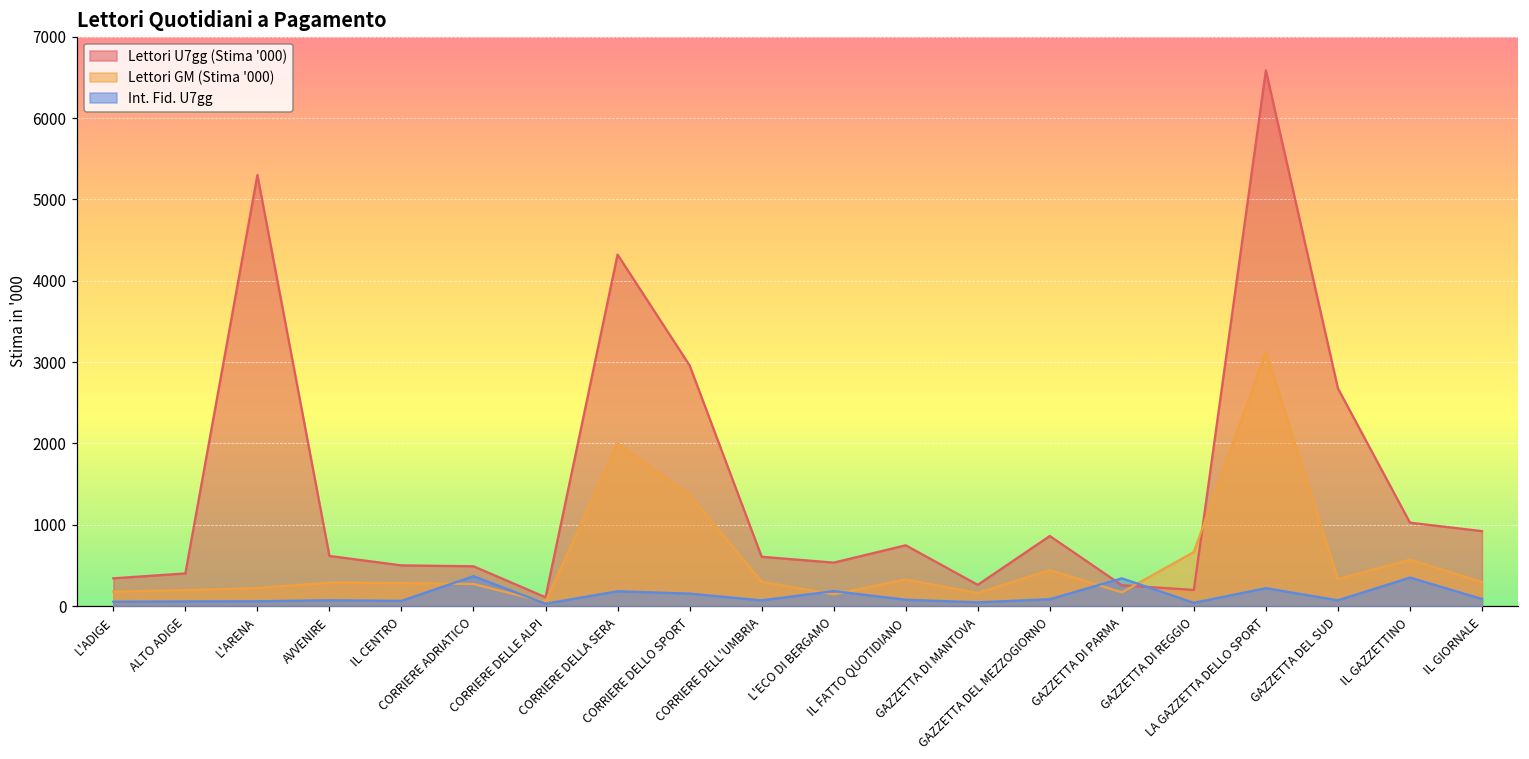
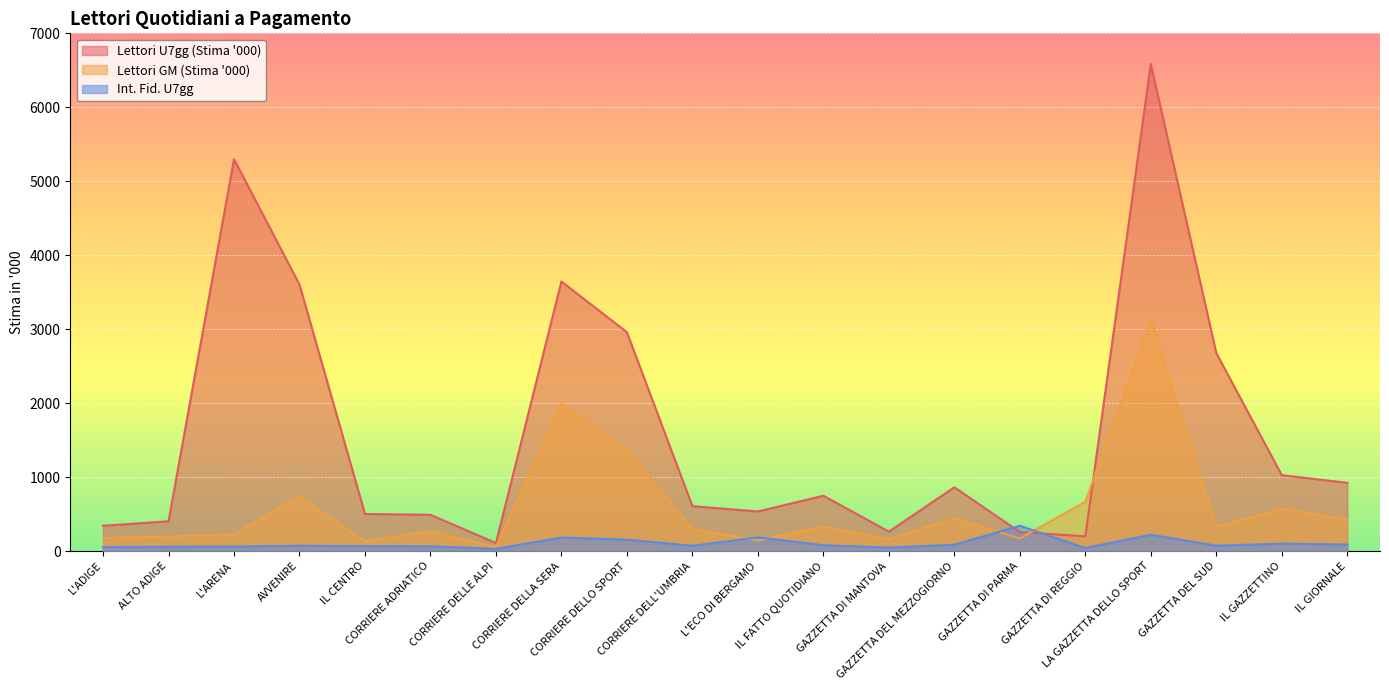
  {
    "Lettori U7gg (Stima '000)": {
      "L'ADIGE": 300,
      "ALTO ADIGE": 400,
      "L'ARENA": 5300,
-     "AVVENIRE": 600,
+     "AVVENIRE": 3600,
      "IL CENTRO": 500,
      "CORRIERE ADRIATICO": 500,
      "CORRIERE DELLE ALPI": 100,
-     "CORRIERE DELLA SERA": 4300,
+     "CORRIERE DELLA SERA": 3600,
      "CORRIERE DELLO SPORT": 3000,
      "CORRIERE DELL'UMBRIA": 600,
      "L'ECO DI BERGAMO": 500,
      "IL FATTO QUOTIDIANO": 700,
      "GAZZETTA DI MANTOVA": 300,
      "GAZZETTA DEL MEZZOGIORNO": 900,
      "GAZZETTA DI PARMA": 300,
      "GAZZETTA DI REGGIO": 200,
      "LA GAZZETTA DELLO SPORT": 6600,
      "GAZZETTA DEL SUD": 2700,
      "IL GAZZETTINO": 1000,
      "IL GIORNALE": 900
    },
    "Lettori GM (Stima '000)": {
      "L'ADIGE": 200,
      "ALTO ADIGE": 200,
      "L'ARENA": 200,
-     "AVVENIRE": 300,
-     "IL CENTRO": 300,
+     "AVVENIRE": 700,
+     "IL CENTRO": 100,
      "CORRIERE ADRIATICO": 300,
      "CORRIERE DELLA SERA": 2000,
      "CORRIERE DELLO SPORT": 1400,
      "CORRIERE DELL'UMBRIA": 300,
      "L'ECO DI BERGAMO": 100,
      "IL FATTO QUOTIDIANO": 300,
      "GAZZETTA DI MANTOVA": 200,
      "GAZZETTA DEL MEZZOGIORNO": 400,
      "GAZZETTA DI PARMA": 200,
      "GAZZETTA DI REGGIO": 700,
      "LA GAZZETTA DELLO SPORT": 3100,
      "GAZZETTA DEL SUD": 300,
      "IL GAZZETTINO": 600,
-     "IL GIORNALE": 300
+     "IL GIORNALE": 400
    },
    "Int. Fid. U7gg": {
      "L'ADIGE": 100,
      "ALTO ADIGE": 100,
      "L'ARENA": 100,
      "AVVENIRE": 100,
      "IL CENTRO": 100,
-     "CORRIERE ADRIATICO": 400,
+     "CORRIERE ADRIATICO": 100,
      "CORRIERE DELLA SERA": 200,
      "CORRIERE DELLO SPORT": 200,
      "CORRIERE DELL'UMBRIA": 100,
      "L'ECO DI BERGAMO": 200,
      "IL FATTO QUOTIDIANO": 100,
      "GAZZETTA DI MANTOVA": 0,
      "GAZZETTA DEL MEZZOGIORNO": 100,
      "GAZZETTA DI PARMA": 300,
      "GAZZETTA DI REGGIO": 0,
      "LA GAZZETTA DELLO SPORT": 200,
      "GAZZETTA DEL SUD": 100,
-     "IL GAZZETTINO": 400,
+     "IL GAZZETTINO": 100,
      "IL GIORNALE": 100
    }
  }
